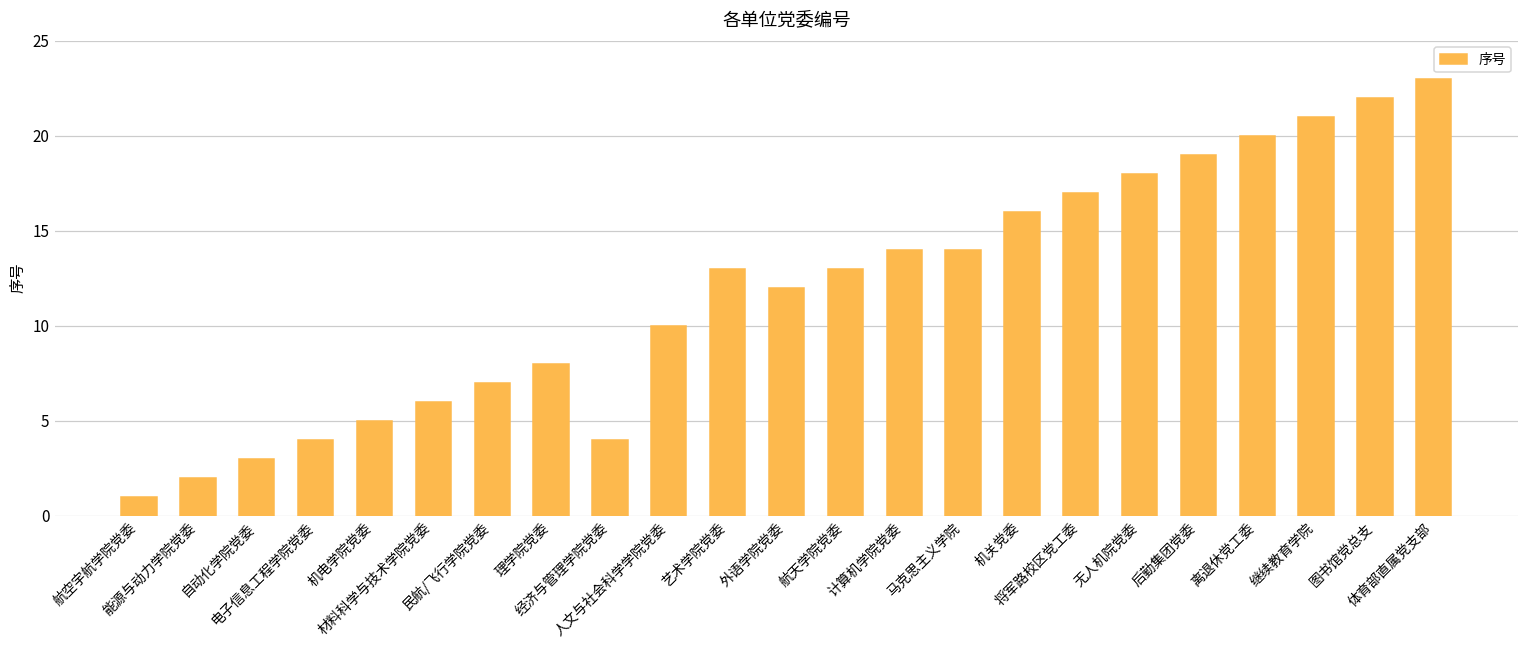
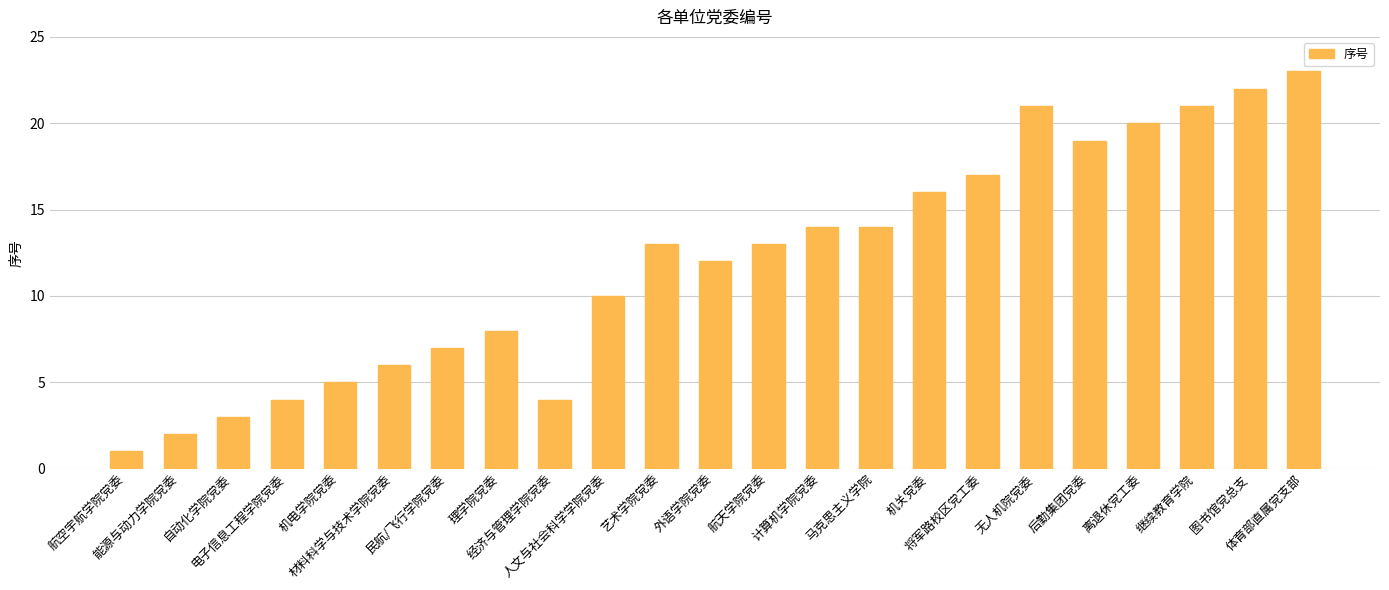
  {
    "航空宇航学院党委": 1,
    "能源与动力学院党委": 2,
    "自动化学院党委": 3,
    "电子信息工程学院党委": 4,
    "机电学院党委": 5,
    "材料科学与技术学院党委": 6,
    "民航/飞行学院党委": 7,
    "理学院党委": 8,
    "经济与管理学院党委": 4,
    "人文与社会科学学院党委": 10,
    "艺术学院党委": 13,
    "外语学院党委": 12,
    "航天学院党委": 13,
    "计算机学院党委": 14,
    "马克思主义学院": 14,
    "机关党委": 16,
    "将军路校区党工委": 17,
-   "无人机院党委": 18,
+   "无人机院党委": 21,
    "后勤集团党委": 19,
    "离退休党工委": 20,
    "继续教育学院": 21,
    "图书馆党总支": 22,
    "体育部直属党支部": 23
  }
